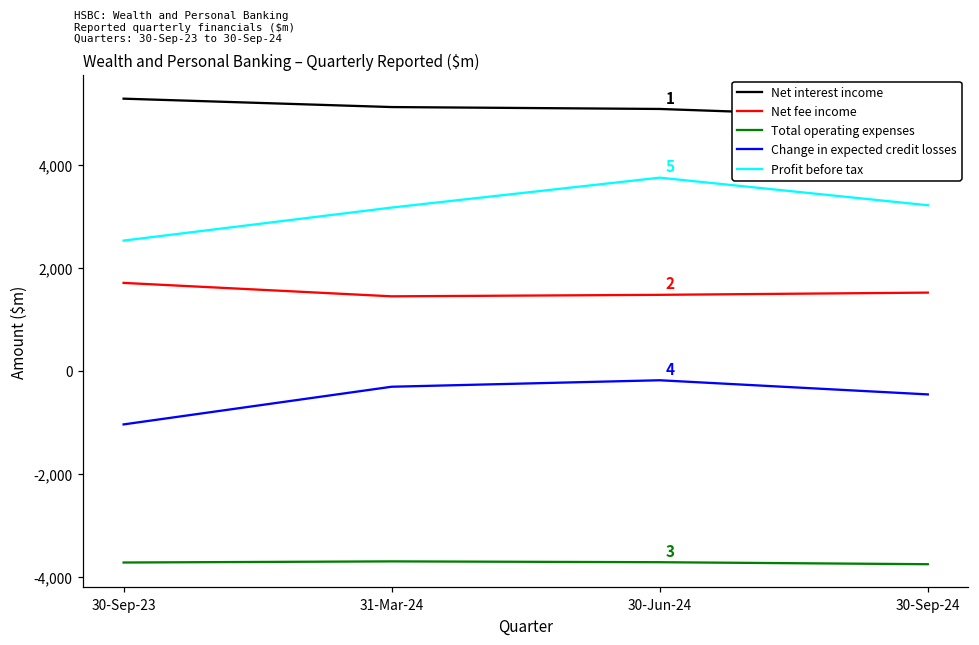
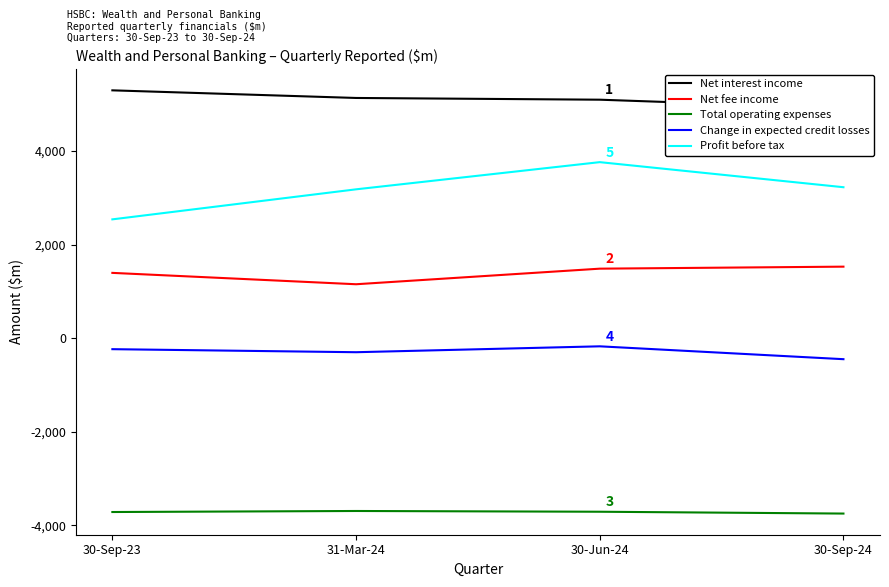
  {
    "Net interest income": {
      "30-Sep-23": "5,300",
      "31-Mar-24": "5,100"
    },
    "Net fee income": {
-     "30-Sep-23": "1,700",
-     "31-Mar-24": "1,500",
+     "30-Sep-23": "1,400",
+     "31-Mar-24": "1,200",
      "30-Sep-24": "1,500"
    },
    "Total operating expenses": {
      "30-Sep-23": "-3,700",
      "31-Mar-24": "-3,700",
      "30-Sep-24": "-3,800"
    },
    "Change in expected credit losses": {
-     "30-Sep-23": "-1,000",
+     "30-Sep-23": "-200",
      "31-Mar-24": "-300",
      "30-Sep-24": "-500"
    },
    "Profit before tax": {
      "30-Sep-23": "2,500",
      "31-Mar-24": "3,200",
      "30-Sep-24": "3,200"
    }
  }
